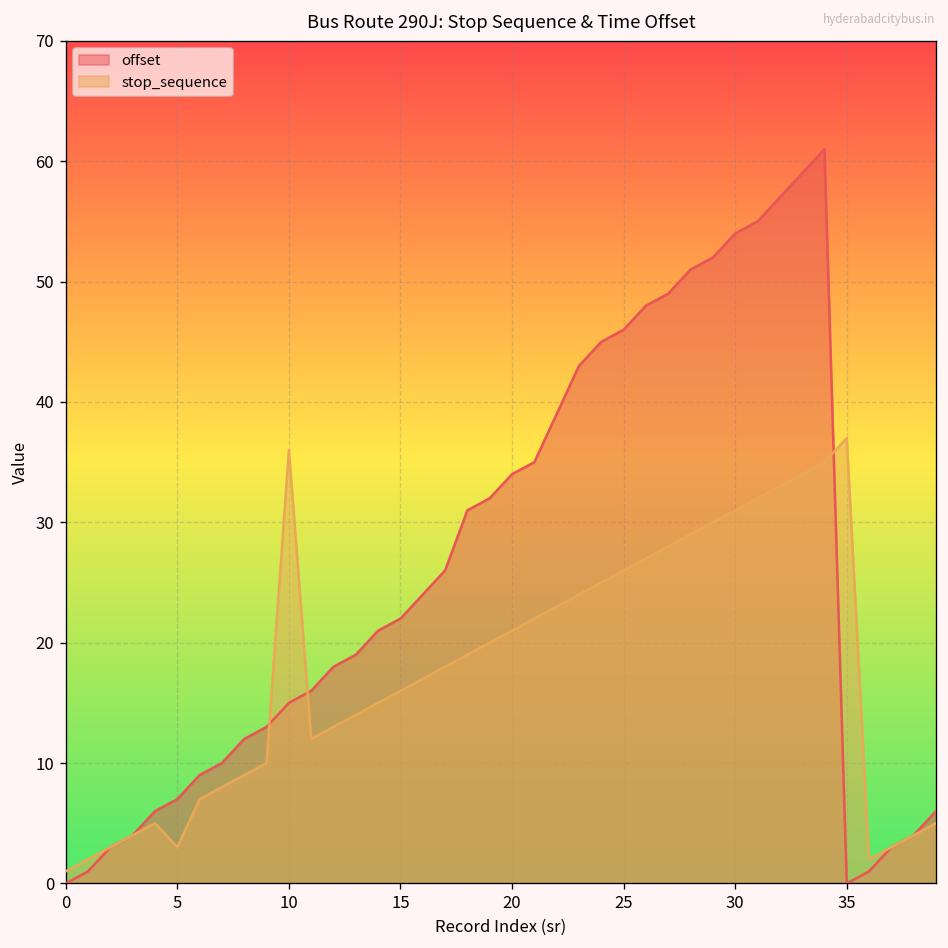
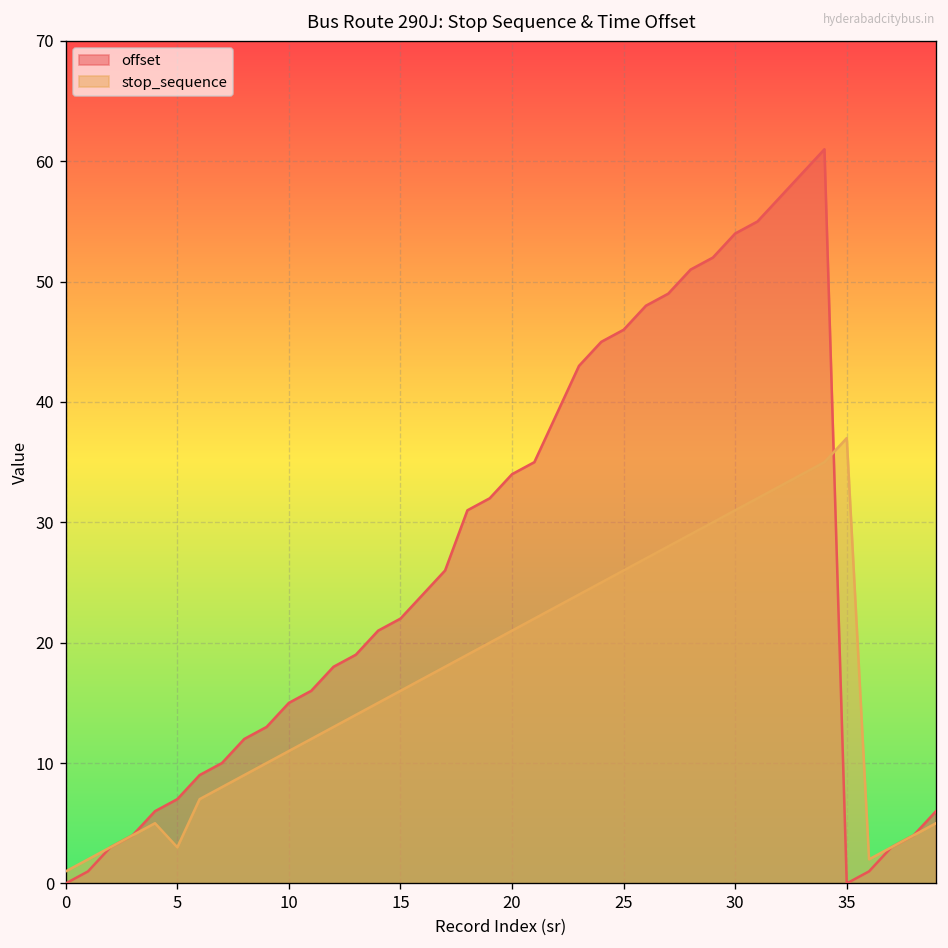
  {
    "offset": {
      "0": 0,
      "5": 7,
      "10": 15,
      "15": 22,
      "20": 34,
      "25": 46,
      "30": 54,
      "35": 0
    },
    "stop_sequence": {
      "0": 1,
      "5": 3,
-     "10": 36,
+     "10": 11,
      "15": 16,
      "20": 21,
      "25": 26,
      "30": 31,
      "35": 37
    }
  }
